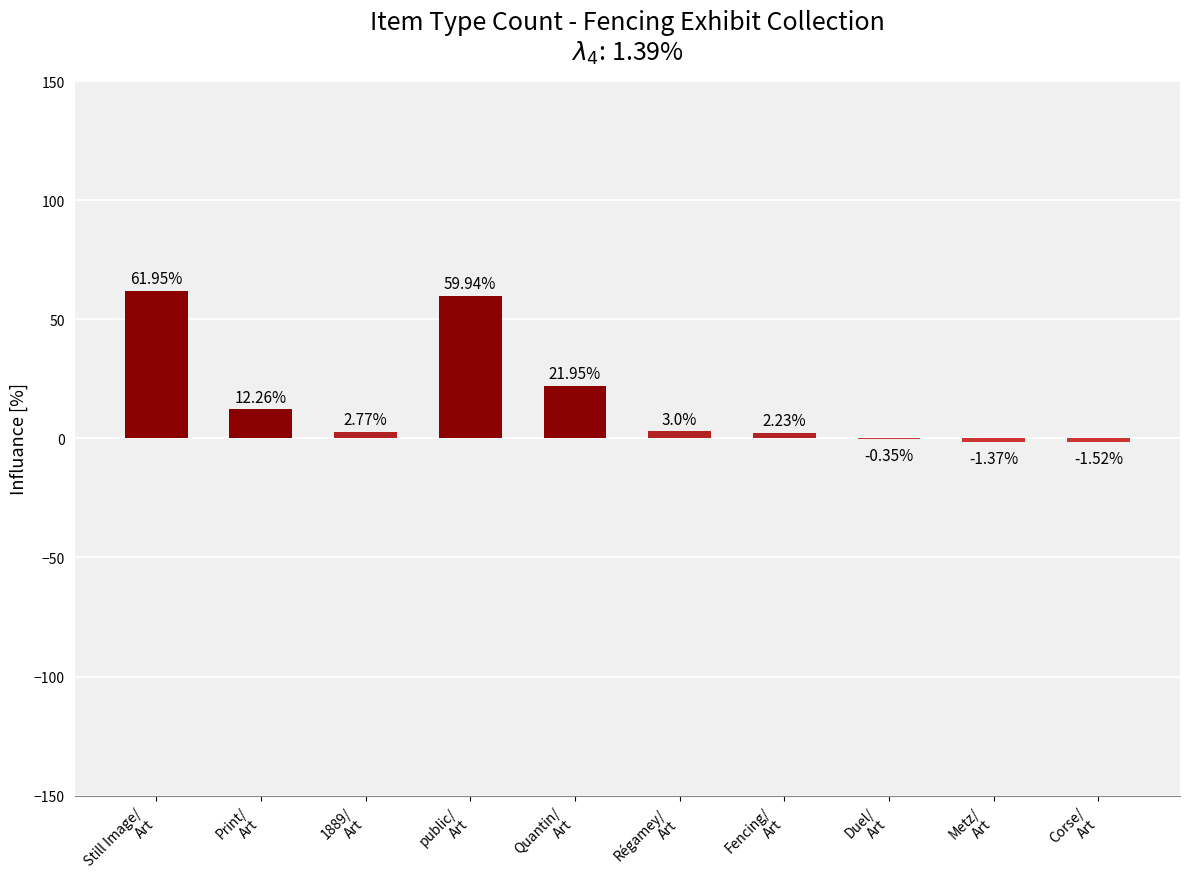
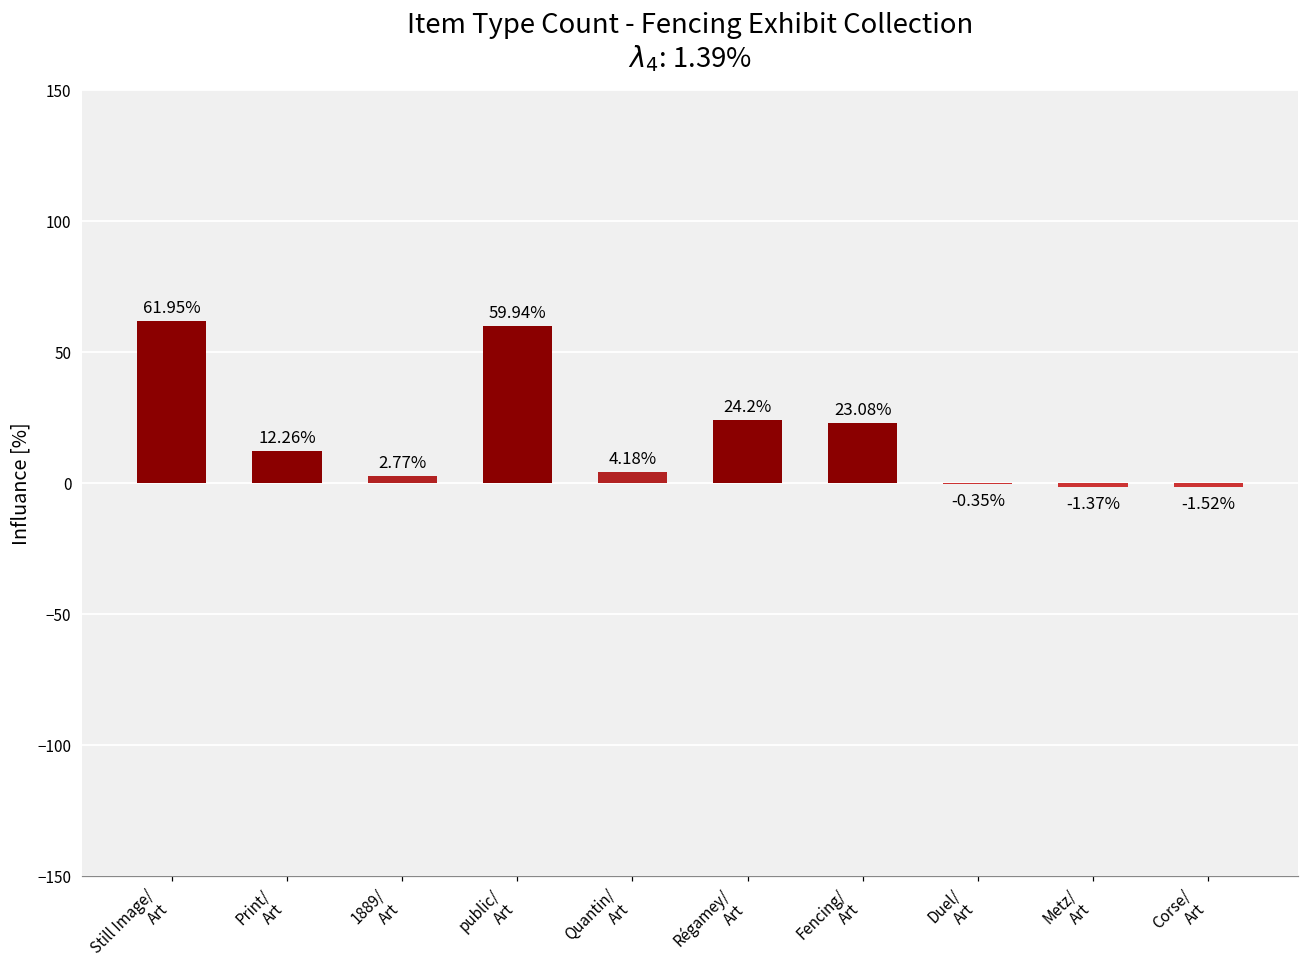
  {
    "Still Image/ Art": "61.95%",
    "Print/ Art": "12.26%",
    "1889/ Art": "2.77%",
    "public/ Art": "59.94%",
-   "Quantin/ Art": "21.95%",
-   "Régamey/ Art": "3.0%",
-   "Fencing/ Art": "2.23%",
+   "Quantin/ Art": "4.18%",
+   "Régamey/ Art": "24.2%",
+   "Fencing/ Art": "23.08%",
    "Duel/ Art": "-0.35%",
    "Metz/ Art": "-1.37%",
    "Corse/ Art": "-1.52%"
  }
